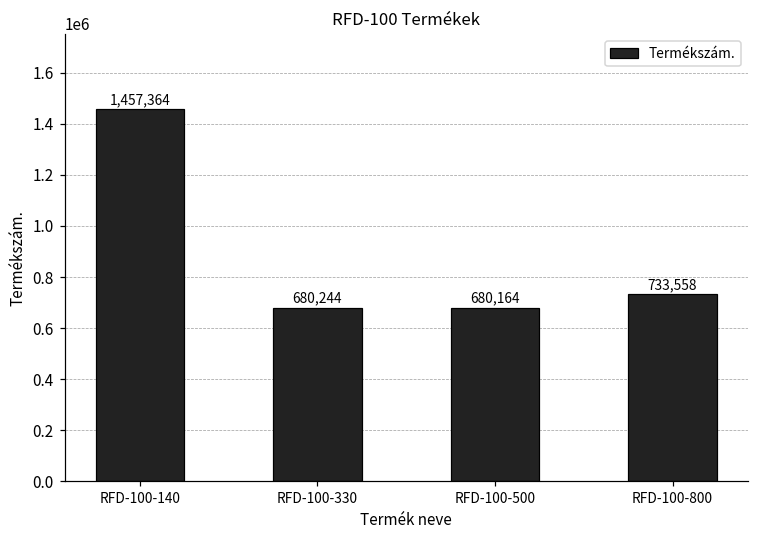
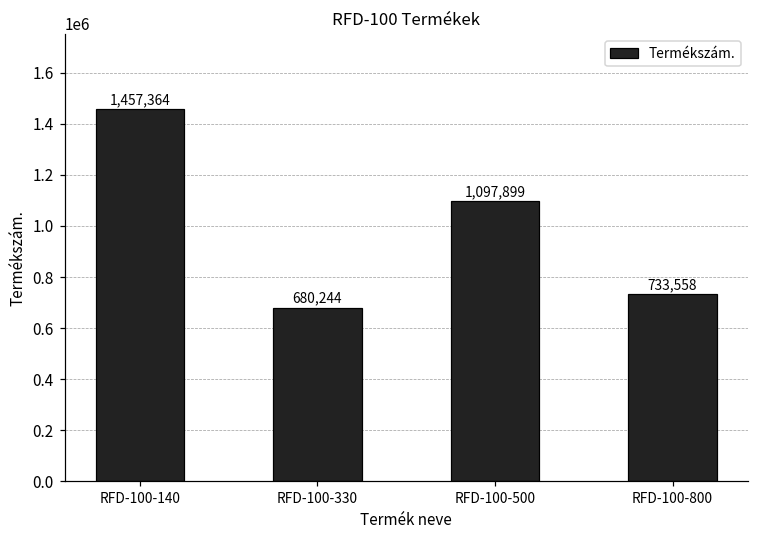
  {
    "RFD-100-140": "1,457,364",
    "RFD-100-330": "680,244",
-   "RFD-100-500": "680,164",
+   "RFD-100-500": "1,097,899",
    "RFD-100-800": "733,558"
  }
